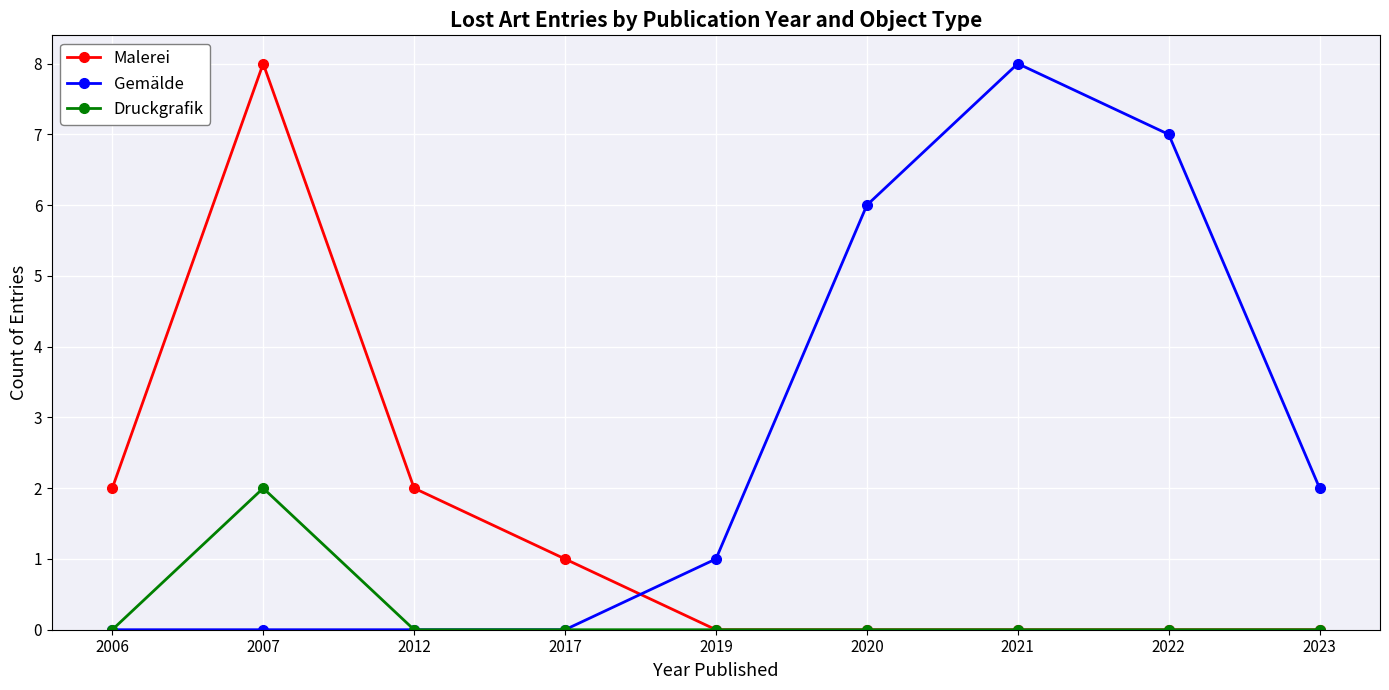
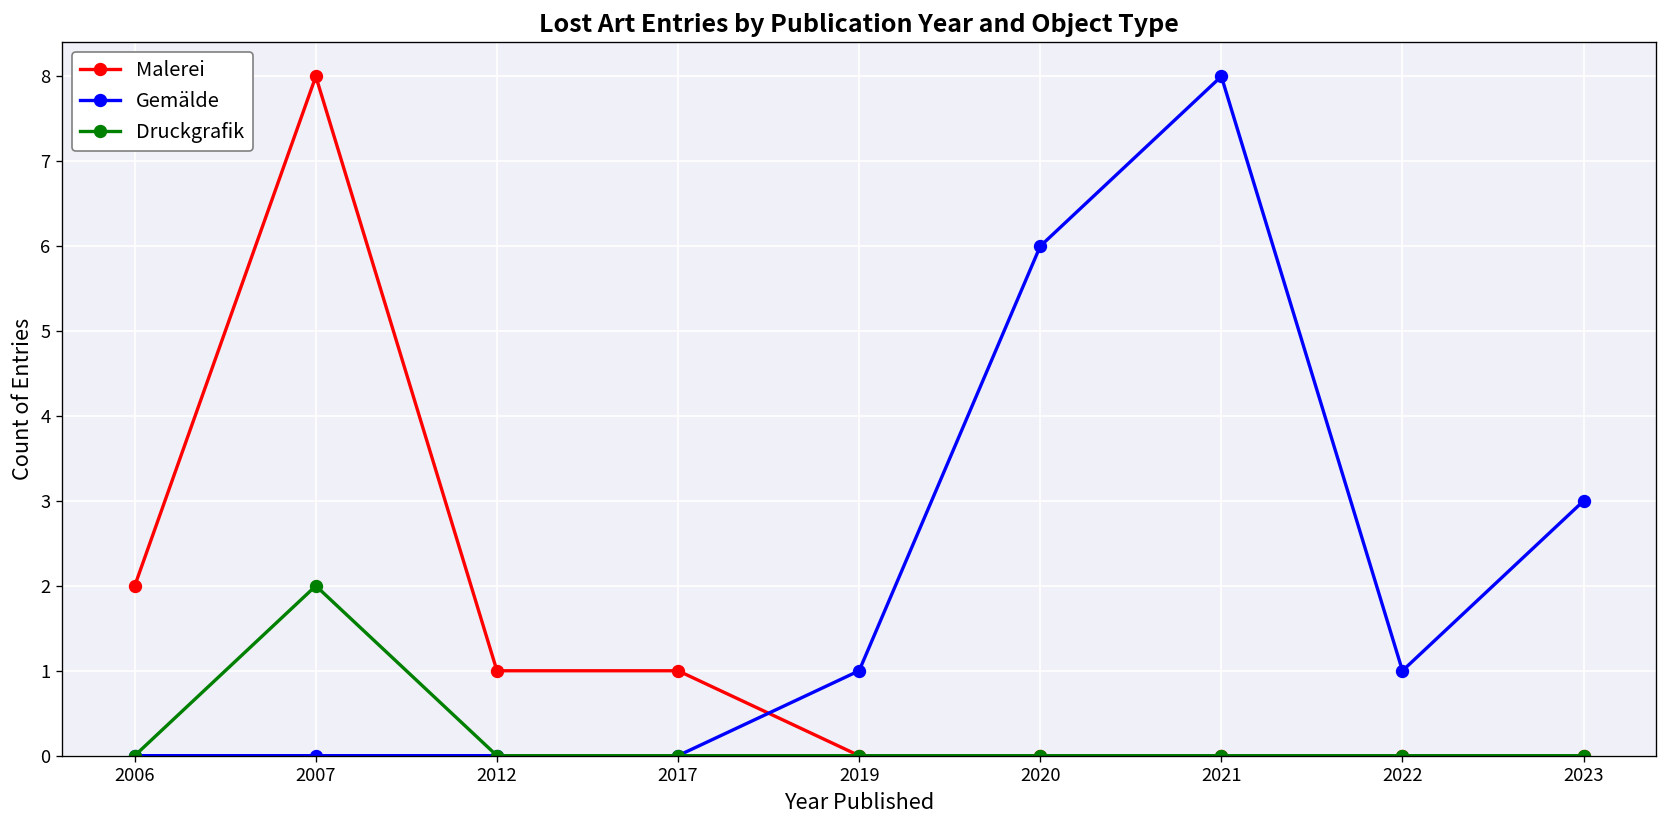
  {
    "Malerei": {
      "2006": 2,
      "2007": 8,
-     "2012": 2,
+     "2012": 1,
      "2017": 1
    },
    "Gemälde": {
      "2007": 0,
      "2019": 1,
      "2020": 6,
      "2021": 8,
-     "2022": 7,
-     "2023": 2
+     "2022": 1,
+     "2023": 3
    },
    "Druckgrafik": {
      "2007": 2
    }
  }
